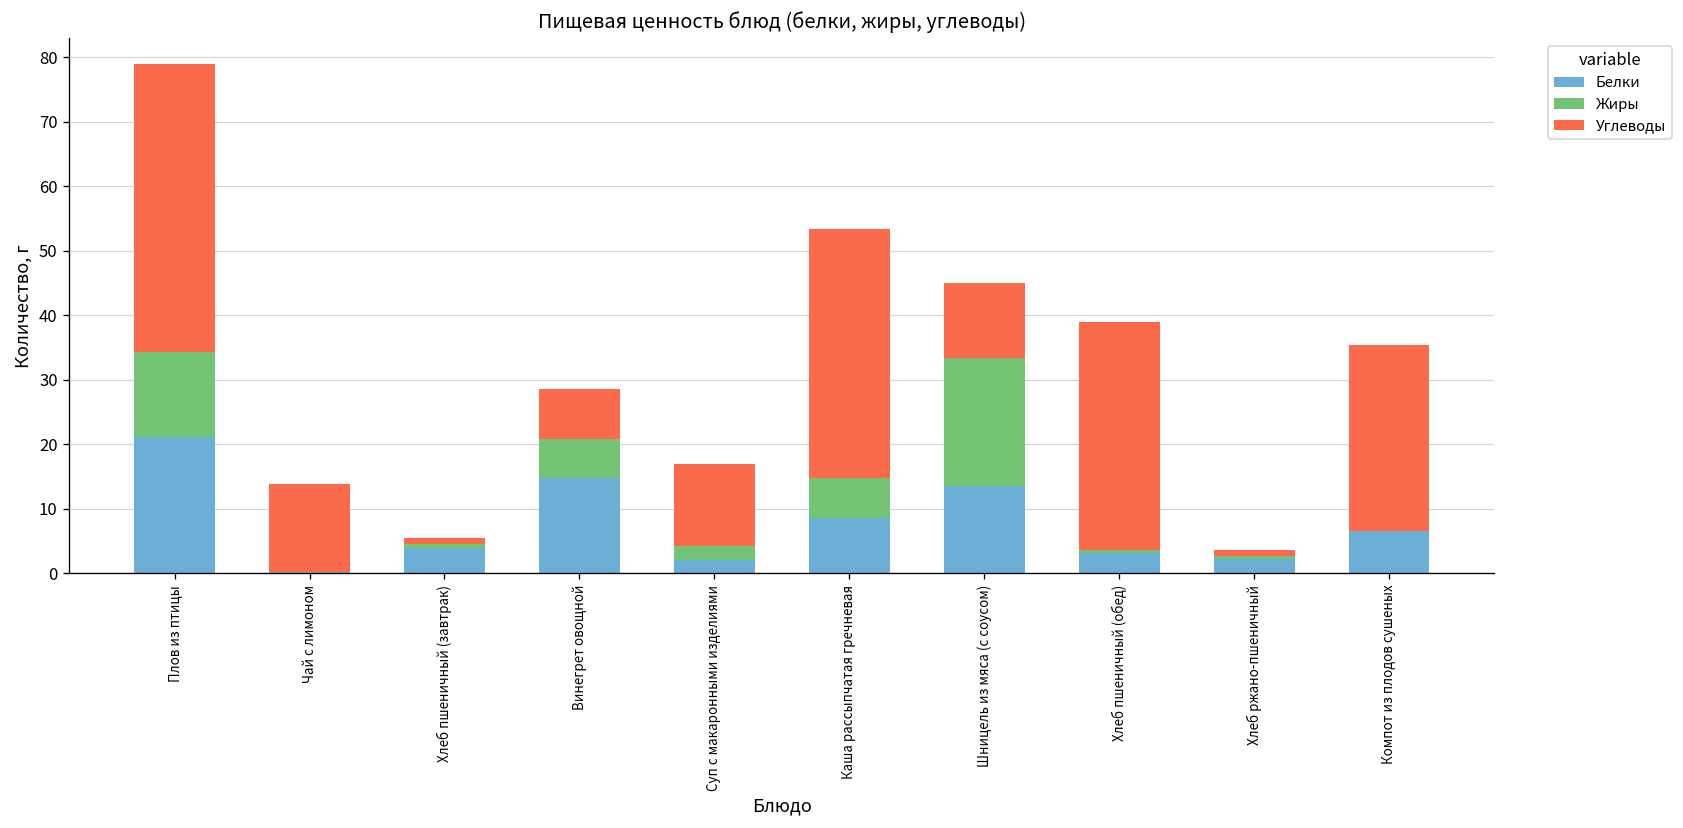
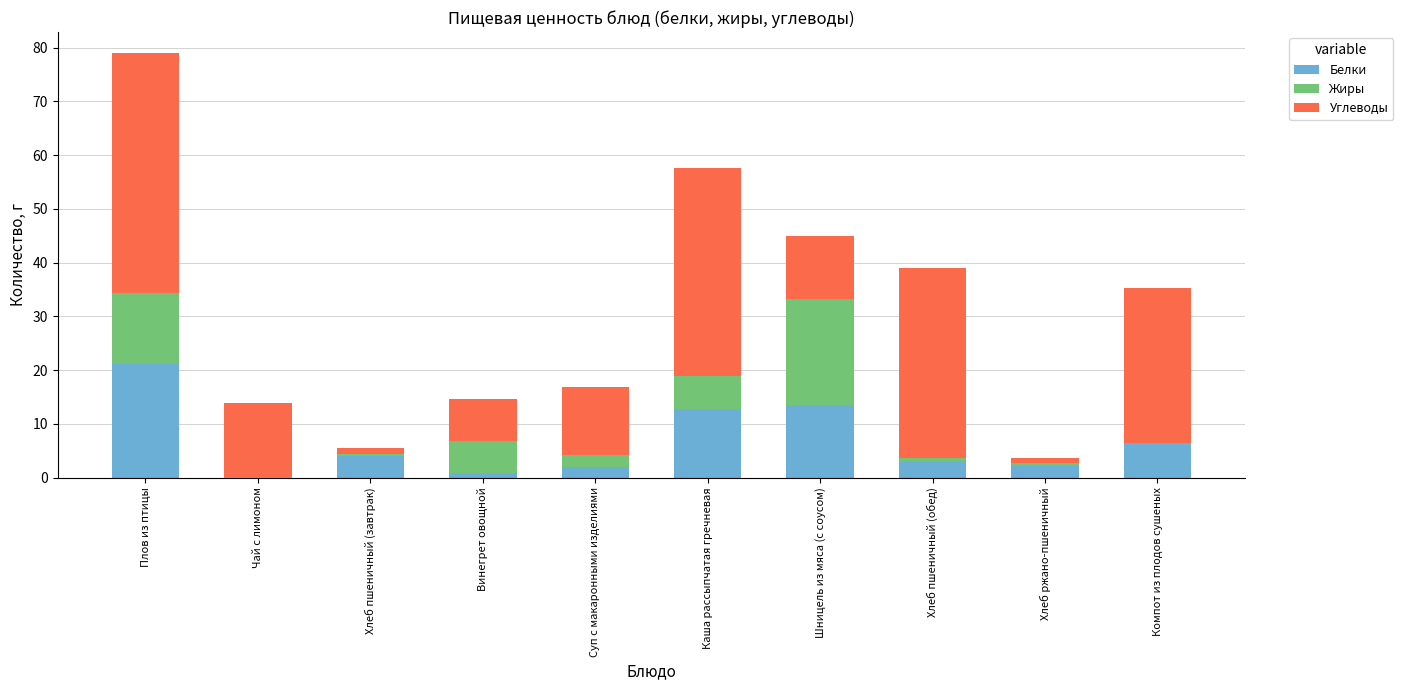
  {
    "Белки": {
      "Плов из птицы": 21,
      "Хлеб пшеничный (завтрак)": 4,
-     "Винегрет овощной": 15,
+     "Винегрет овощной": 1,
      "Суп с макаронными изделиями": 2,
-     "Каша рассыпчатая гречневая": 9,
+     "Каша рассыпчатая гречневая": 13,
      "Шницель из мяса (с соусом)": 14,
      "Хлеб пшеничный (обед)": 3,
      "Хлеб ржано-пшеничный": 2,
      "Компот из плодов сушеных": 6
    },
    "Жиры": {
      "Плов из птицы": 13,
      "Хлеб пшеничный (завтрак)": 1,
      "Винегрет овощной": 6,
      "Суп с макаронными изделиями": 2,
      "Каша рассыпчатая гречневая": 6,
      "Шницель из мяса (с соусом)": 20
    },
    "Углеводы": {
      "Плов из птицы": 45,
      "Чай с лимоном": 14,
      "Хлеб пшеничный (завтрак)": 1,
      "Винегрет овощной": 8,
      "Суп с макаронными изделиями": 13,
      "Каша рассыпчатая гречневая": 39,
      "Шницель из мяса (с соусом)": 12,
      "Хлеб пшеничный (обед)": 35,
      "Хлеб ржано-пшеничный": 1,
      "Компот из плодов сушеных": 29
    }
  }
